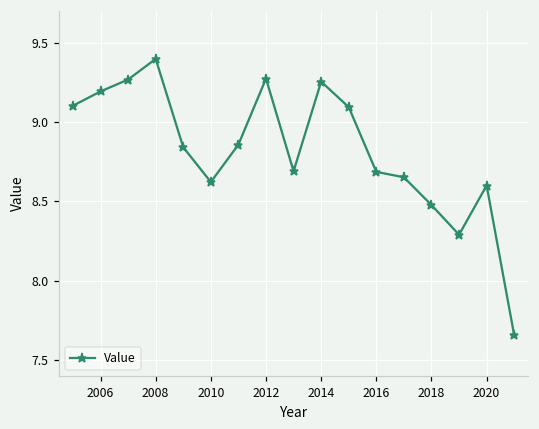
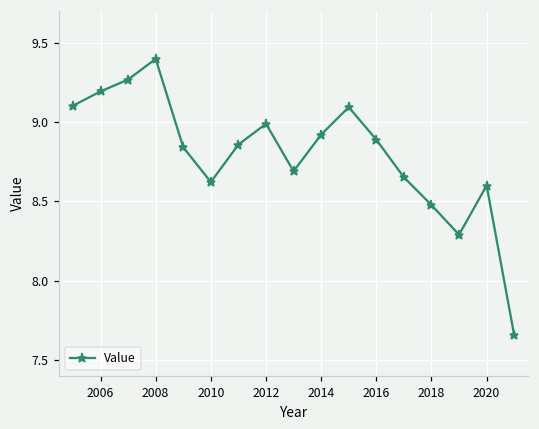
  {
    "2006": 9.19,
    "2008": 9.40,
    "2010": 8.62,
-   "2012": 9.27,
-   "2014": 9.26,
-   "2016": 8.69,
+   "2012": 8.99,
+   "2014": 8.92,
+   "2016": 8.89,
    "2018": 8.48,
    "2020": 8.60
  }
